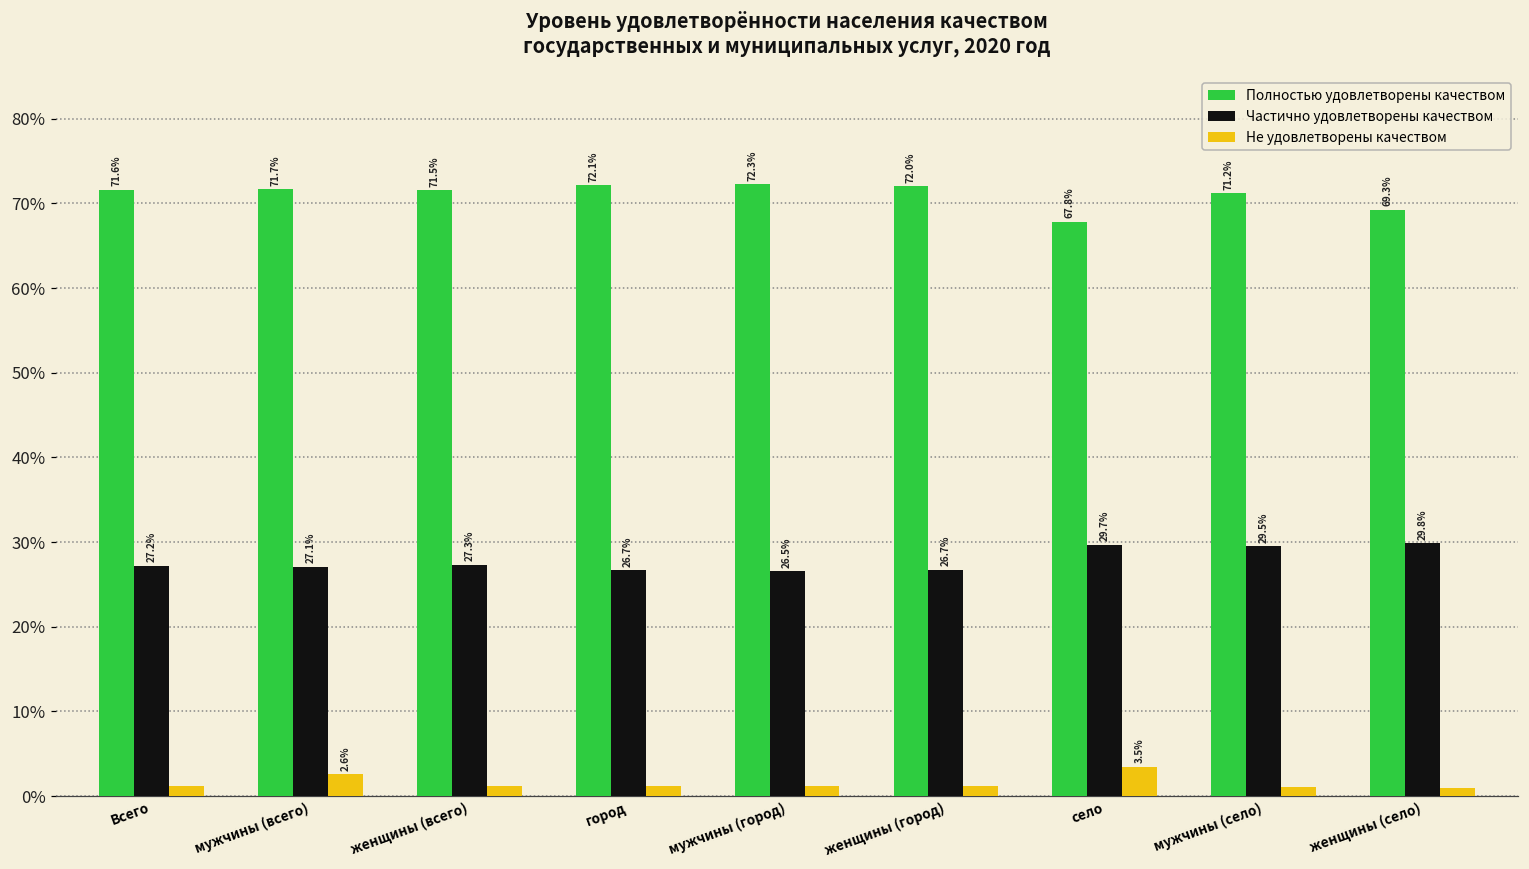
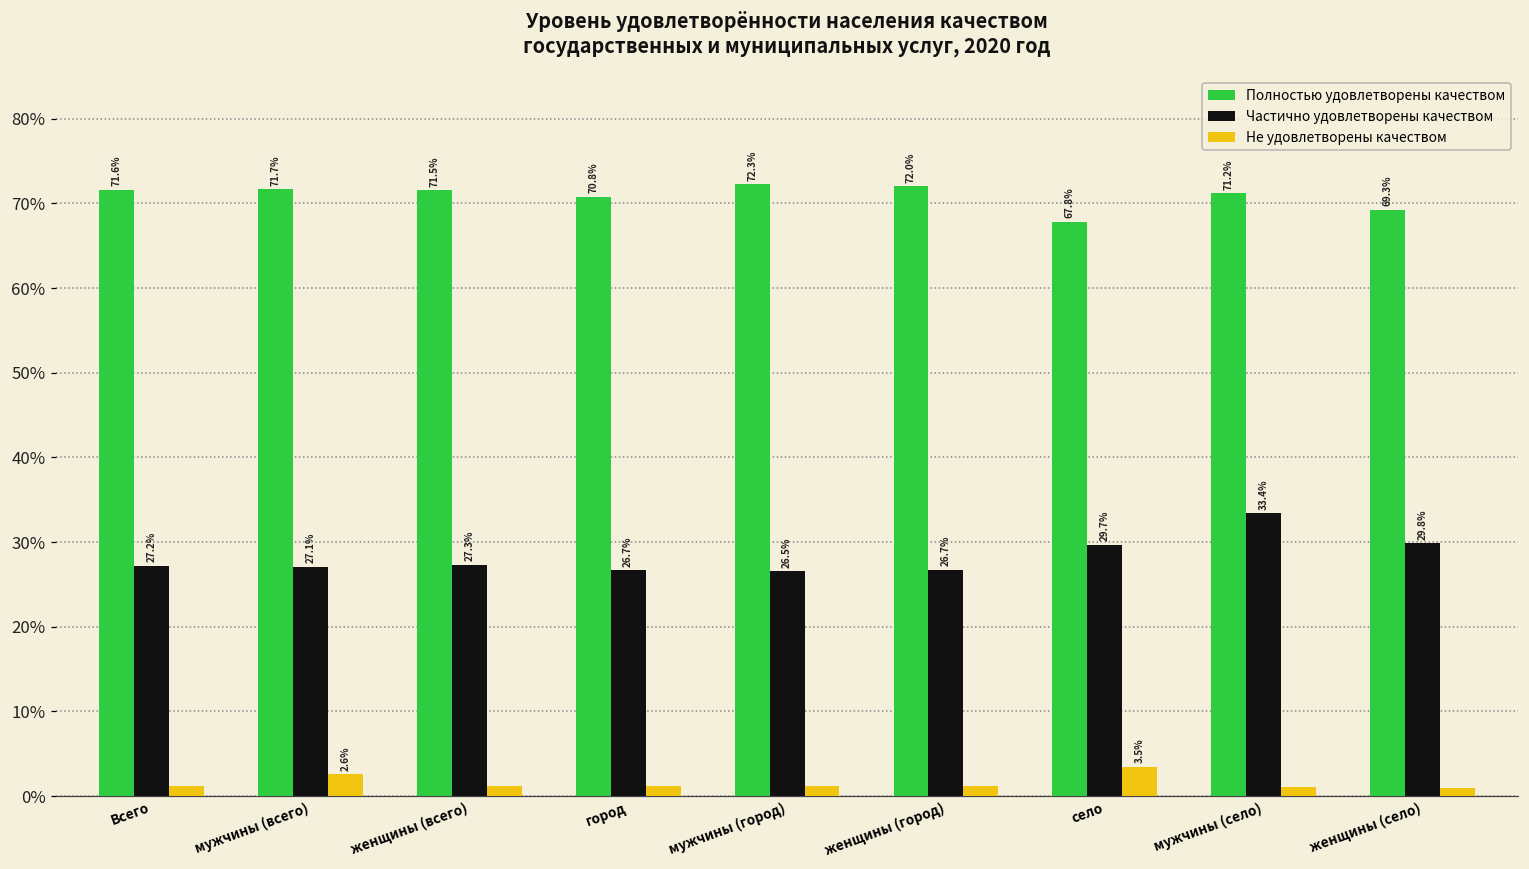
  {
    "Полностью удовлетворены качеством": {
      "Всего": "71.6%",
      "мужчины (всего)": "71.7%",
      "женщины (всего)": "71.5%",
-     "город": "72.1%",
+     "город": "70.8%",
      "мужчины (город)": "72.3%",
      "женщины (город)": "72.0%",
      "село": "67.8%",
      "мужчины (село)": "71.2%",
      "женщины (село)": "69.3%"
    },
    "Частично удовлетворены качеством": {
      "Всего": "27.2%",
      "мужчины (всего)": "27.1%",
      "женщины (всего)": "27.3%",
      "город": "26.7%",
      "мужчины (город)": "26.5%",
      "женщины (город)": "26.7%",
      "село": "29.7%",
-     "мужчины (село)": "29.5%",
+     "мужчины (село)": "33.4%",
      "женщины (село)": "29.8%"
    },
    "Не удовлетворены качеством": {
      "мужчины (всего)": "2.6%",
      "село": "3.5%"
    }
  }
